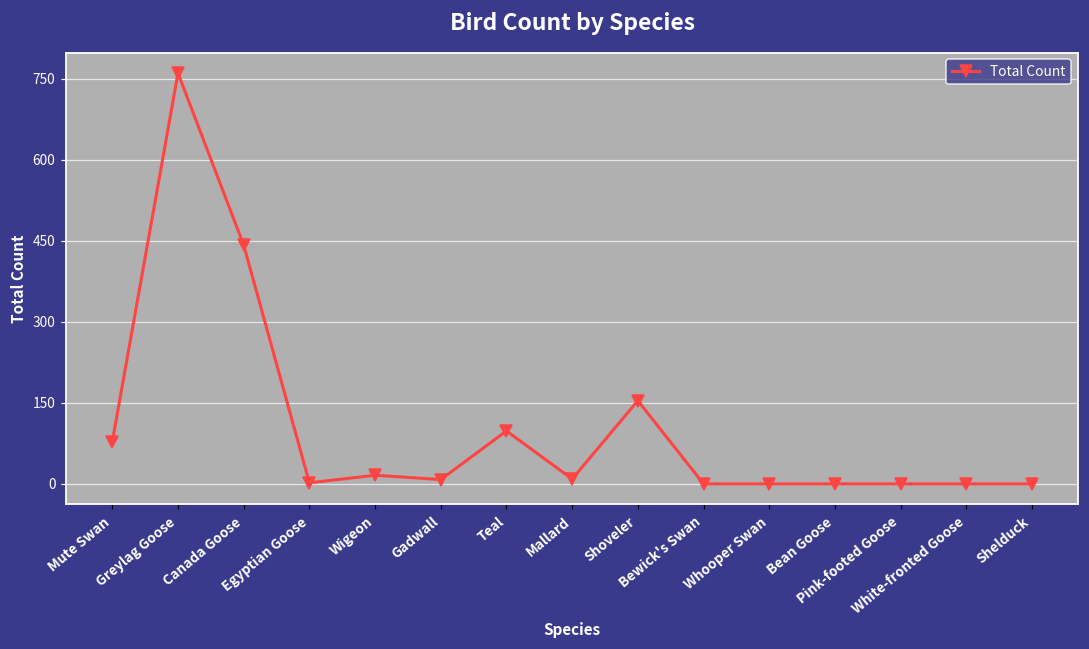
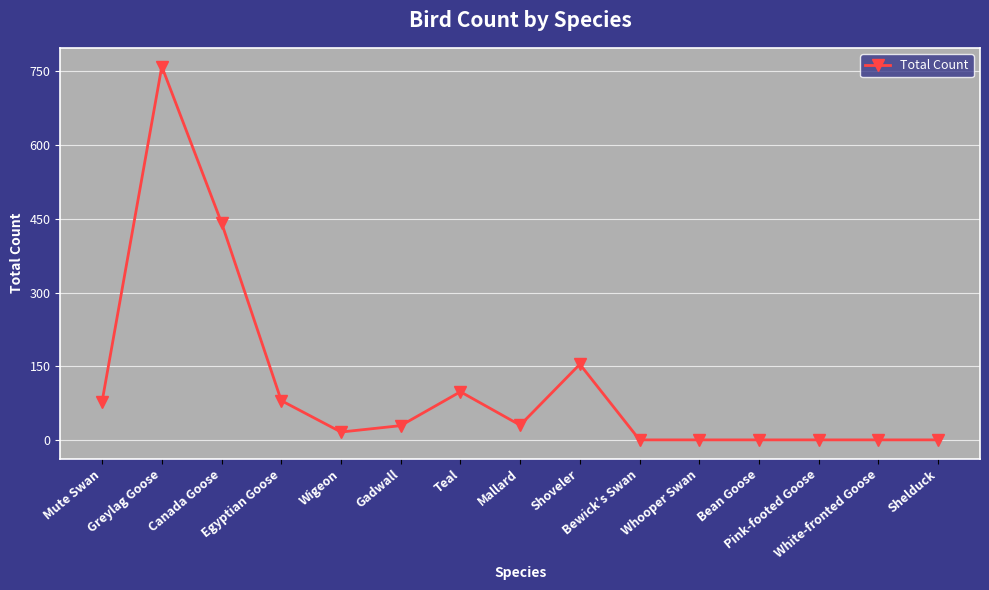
  {
    "Mute Swan": 80,
    "Greylag Goose": 760,
    "Canada Goose": 440,
-   "Egyptian Goose": 0,
+   "Egyptian Goose": 80,
    "Wigeon": 20,
-   "Gadwall": 10,
+   "Gadwall": 30,
    "Teal": 100,
-   "Mallard": 10,
+   "Mallard": 30,
    "Shoveler": 150,
    "Bewick's Swan": 0,
    "Whooper Swan": 0,
    "Bean Goose": 0,
    "Pink-footed Goose": 0,
    "White-fronted Goose": 0,
    "Shelduck": 0
  }
